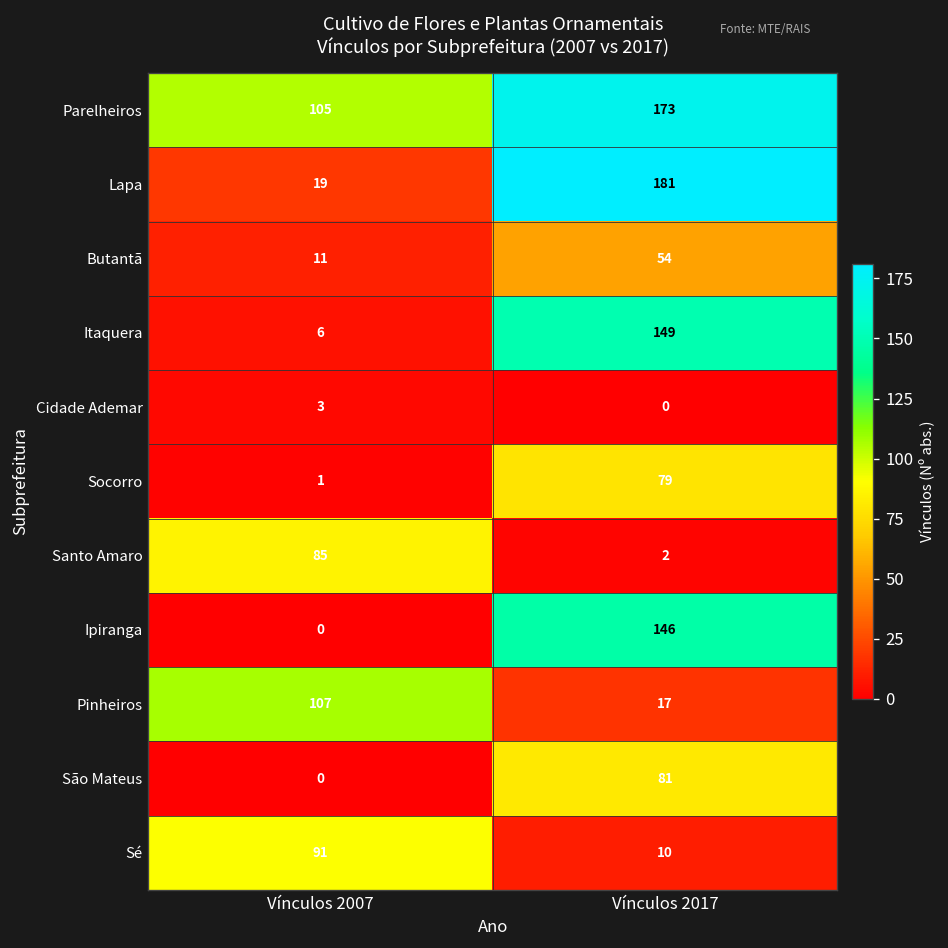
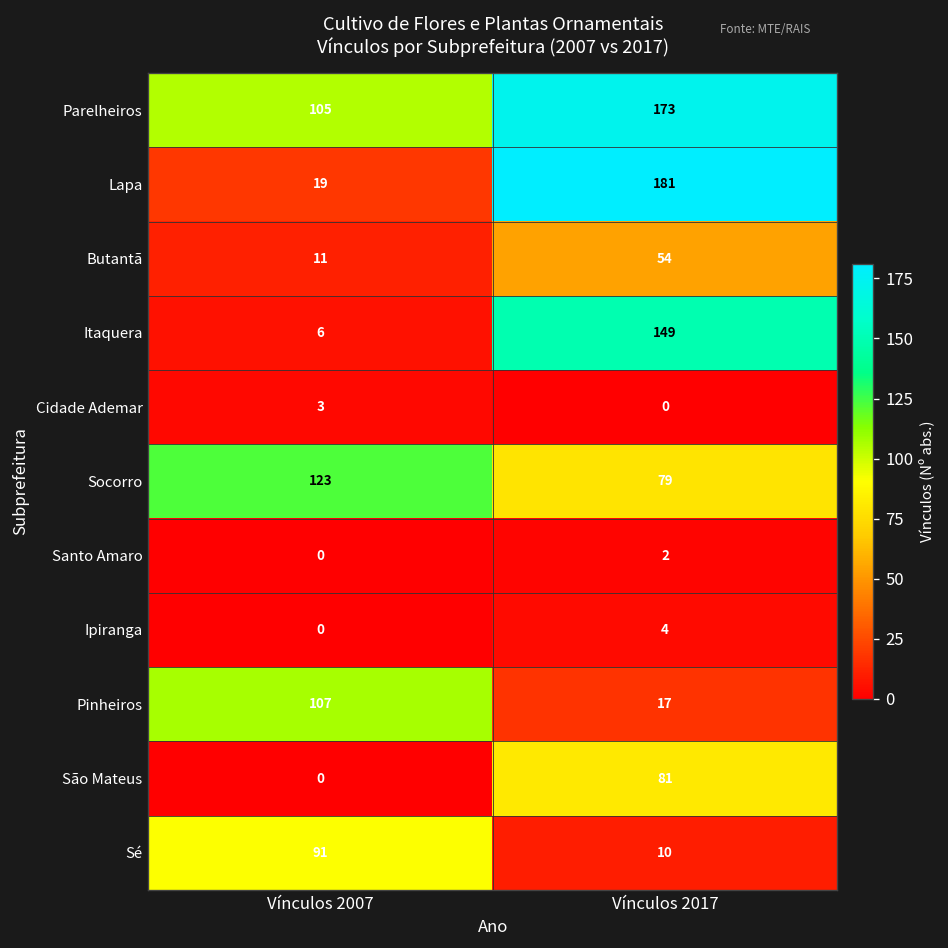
  {
    "Parelheiros": {
      "Vínculos 2007": 105,
      "Vínculos 2017": 173
    },
    "Lapa": {
      "Vínculos 2007": 19,
      "Vínculos 2017": 181
    },
    "Butantã": {
      "Vínculos 2007": 11,
      "Vínculos 2017": 54
    },
    "Itaquera": {
      "Vínculos 2007": 6,
      "Vínculos 2017": 149
    },
    "Cidade Ademar": {
      "Vínculos 2007": 3,
      "Vínculos 2017": 0
    },
    "Socorro": {
-     "Vínculos 2007": 1,
+     "Vínculos 2007": 123,
      "Vínculos 2017": 79
    },
    "Santo Amaro": {
-     "Vínculos 2007": 85,
+     "Vínculos 2007": 0,
      "Vínculos 2017": 2
    },
    "Ipiranga": {
      "Vínculos 2007": 0,
-     "Vínculos 2017": 146
+     "Vínculos 2017": 4
    },
    "Pinheiros": {
      "Vínculos 2007": 107,
      "Vínculos 2017": 17
    },
    "São Mateus": {
      "Vínculos 2007": 0,
      "Vínculos 2017": 81
    },
    "Sé": {
      "Vínculos 2007": 91,
      "Vínculos 2017": 10
    }
  }
